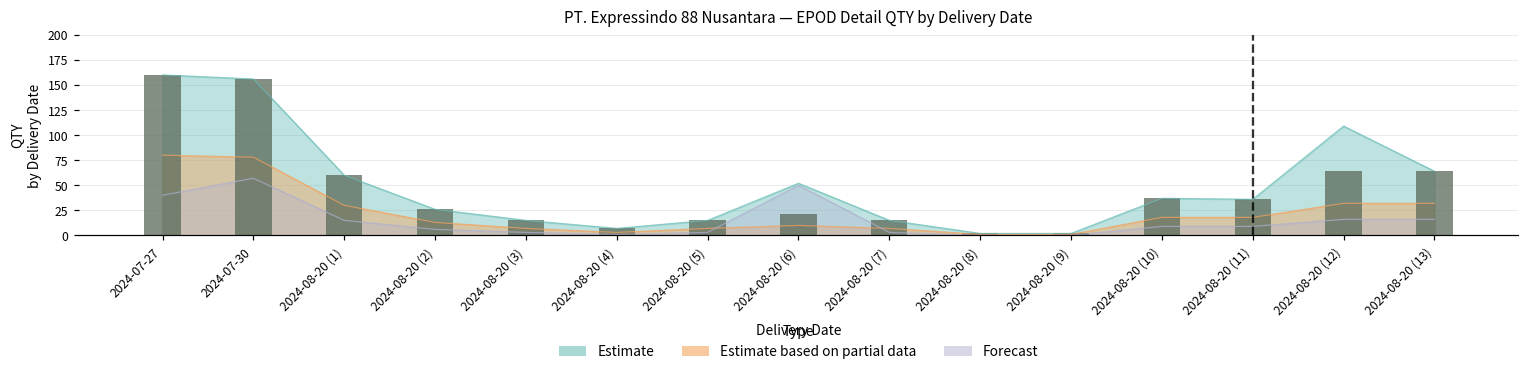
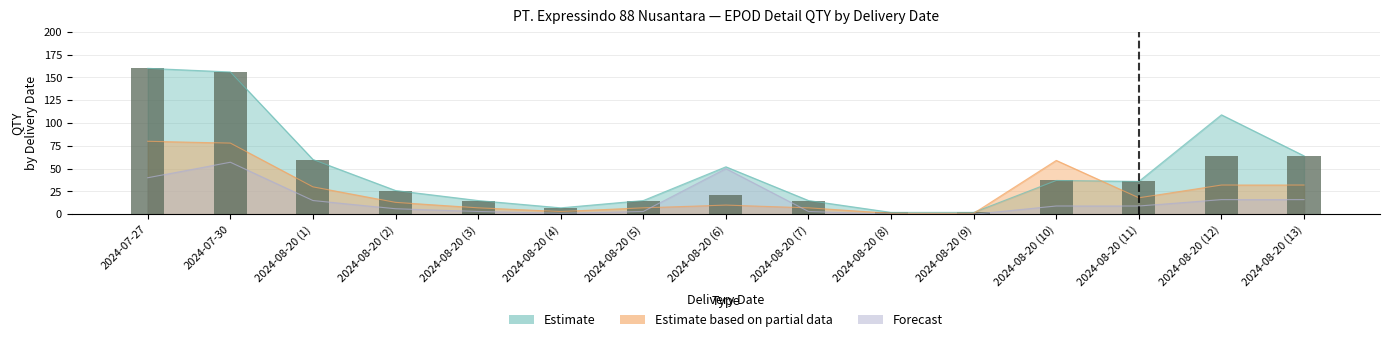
  {
    "Estimate": {
      "2024-07-27": 160,
      "2024-07-30": 160,
      "2024-08-20 (1)": 60,
      "2024-08-20 (2)": 30,
      "2024-08-20 (3)": 20,
      "2024-08-20 (4)": 10,
      "2024-08-20 (5)": 20,
      "2024-08-20 (7)": 20,
      "2024-08-20 (10)": 40,
      "2024-08-20 (11)": 40,
      "2024-08-20 (12)": 110,
      "2024-08-20 (13)": 60
    },
    "Estimate based on partial data": {
      "2024-07-27": 80,
      "2024-07-30": 80,
      "2024-08-20 (1)": 30,
      "2024-08-20 (2)": 10,
      "2024-08-20 (3)": 10,
      "2024-08-20 (5)": 10,
      "2024-08-20 (6)": 10,
      "2024-08-20 (7)": 10,
-     "2024-08-20 (10)": 20,
+     "2024-08-20 (10)": 60,
      "2024-08-20 (11)": 20,
      "2024-08-20 (12)": 30,
      "2024-08-20 (13)": 30
    },
    "Forecast": {
      "2024-07-27": 40,
      "2024-07-30": 60,
      "2024-08-20 (1)": 20,
      "2024-08-20 (2)": 10,
      "2024-08-20 (3)": 0,
      "2024-08-20 (5)": 0,
      "2024-08-20 (7)": 0,
      "2024-08-20 (10)": 10,
      "2024-08-20 (11)": 10,
      "2024-08-20 (12)": 20,
      "2024-08-20 (13)": 20
    }
  }
